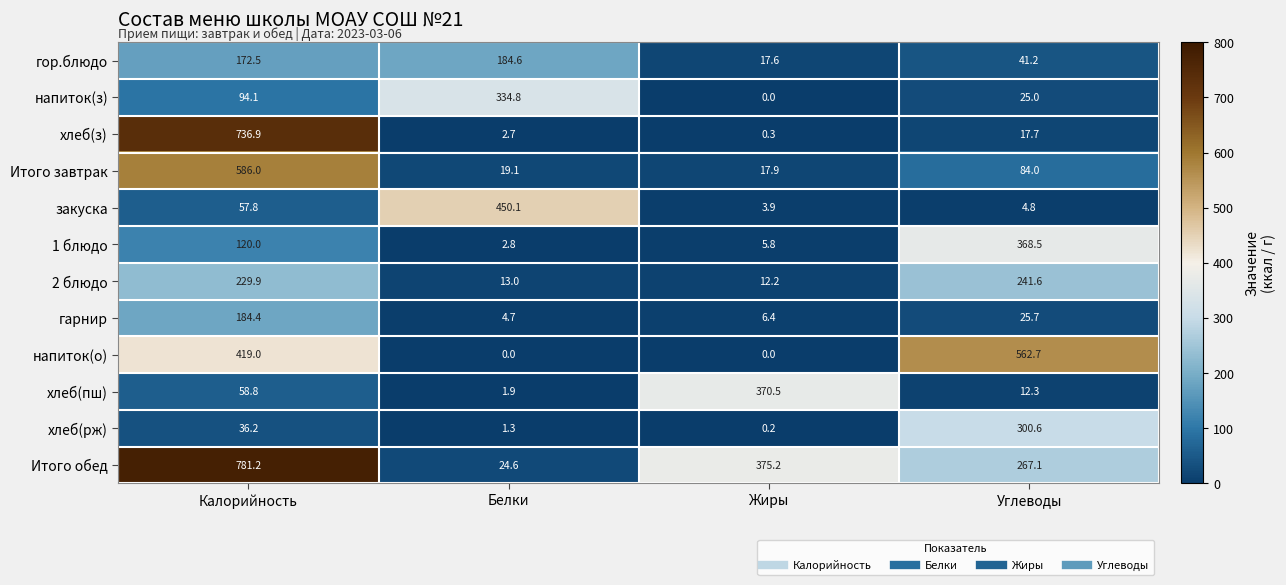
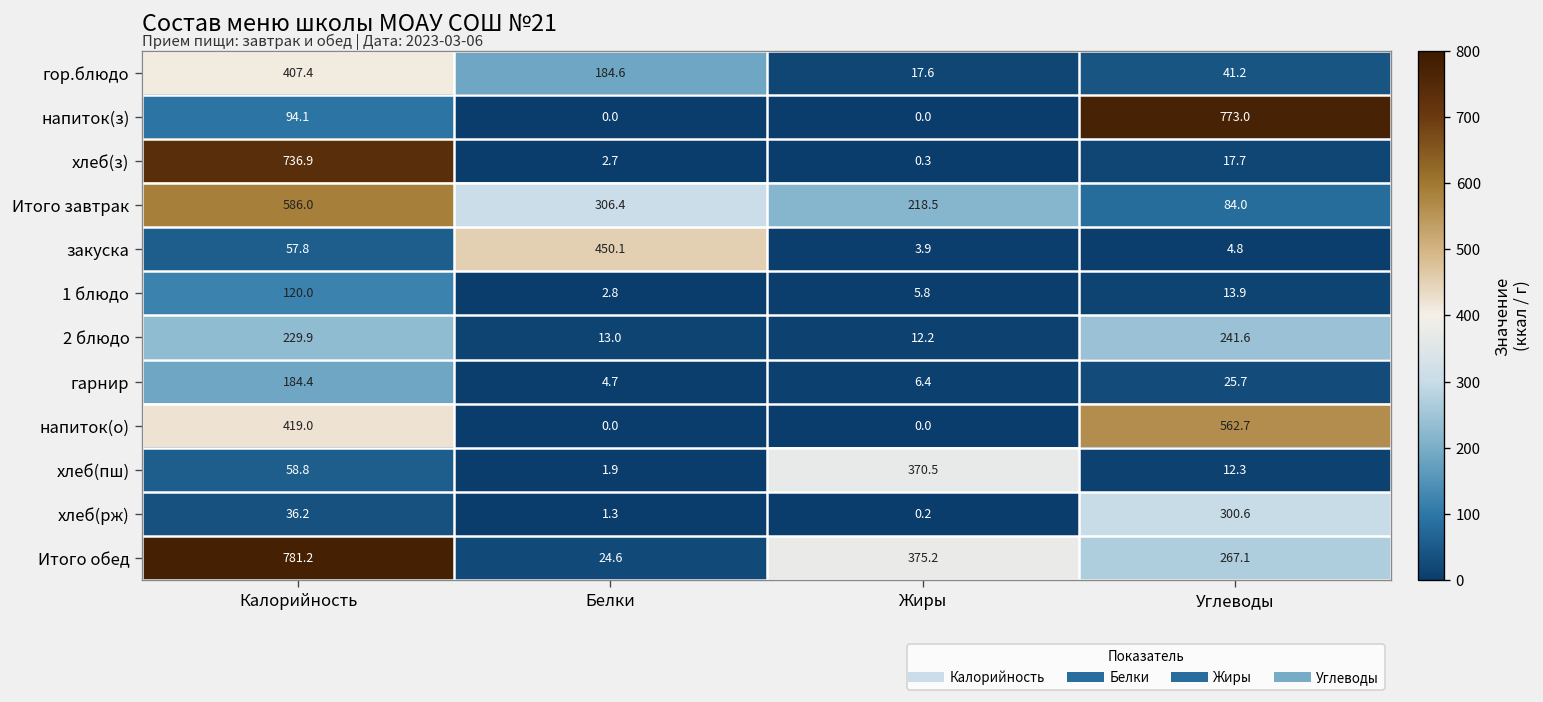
  {
    "гор.блюдо": {
-     "Калорийность": 172.5,
+     "Калорийность": 407.4,
      "Белки": 184.6,
      "Жиры": 17.6,
      "Углеводы": 41.2
    },
    "напиток(з)": {
      "Калорийность": 94.1,
-     "Белки": 334.8,
+     "Белки": 0.0,
      "Жиры": 0.0,
-     "Углеводы": 25.0
+     "Углеводы": 773.0
    },
    "хлеб(з)": {
      "Калорийность": 736.9,
      "Белки": 2.7,
      "Жиры": 0.3,
      "Углеводы": 17.7
    },
    "Итого завтрак": {
      "Калорийность": 586.0,
-     "Белки": 19.1,
-     "Жиры": 17.9,
+     "Белки": 306.4,
+     "Жиры": 218.5,
      "Углеводы": 84.0
    },
    "закуска": {
      "Калорийность": 57.8,
      "Белки": 450.1,
      "Жиры": 3.9,
      "Углеводы": 4.8
    },
    "1 блюдо": {
      "Калорийность": 120.0,
      "Белки": 2.8,
      "Жиры": 5.8,
-     "Углеводы": 368.5
+     "Углеводы": 13.9
    },
    "2 блюдо": {
      "Калорийность": 229.9,
      "Белки": 13.0,
      "Жиры": 12.2,
      "Углеводы": 241.6
    },
    "гарнир": {
      "Калорийность": 184.4,
      "Белки": 4.7,
      "Жиры": 6.4,
      "Углеводы": 25.7
    },
    "напиток(о)": {
      "Калорийность": 419.0,
      "Белки": 0.0,
      "Жиры": 0.0,
      "Углеводы": 562.7
    },
    "хлеб(пш)": {
      "Калорийность": 58.8,
      "Белки": 1.9,
      "Жиры": 370.5,
      "Углеводы": 12.3
    },
    "хлеб(рж)": {
      "Калорийность": 36.2,
      "Белки": 1.3,
      "Жиры": 0.2,
      "Углеводы": 300.6
    },
    "Итого обед": {
      "Калорийность": 781.2,
      "Белки": 24.6,
      "Жиры": 375.2,
      "Углеводы": 267.1
    }
  }
